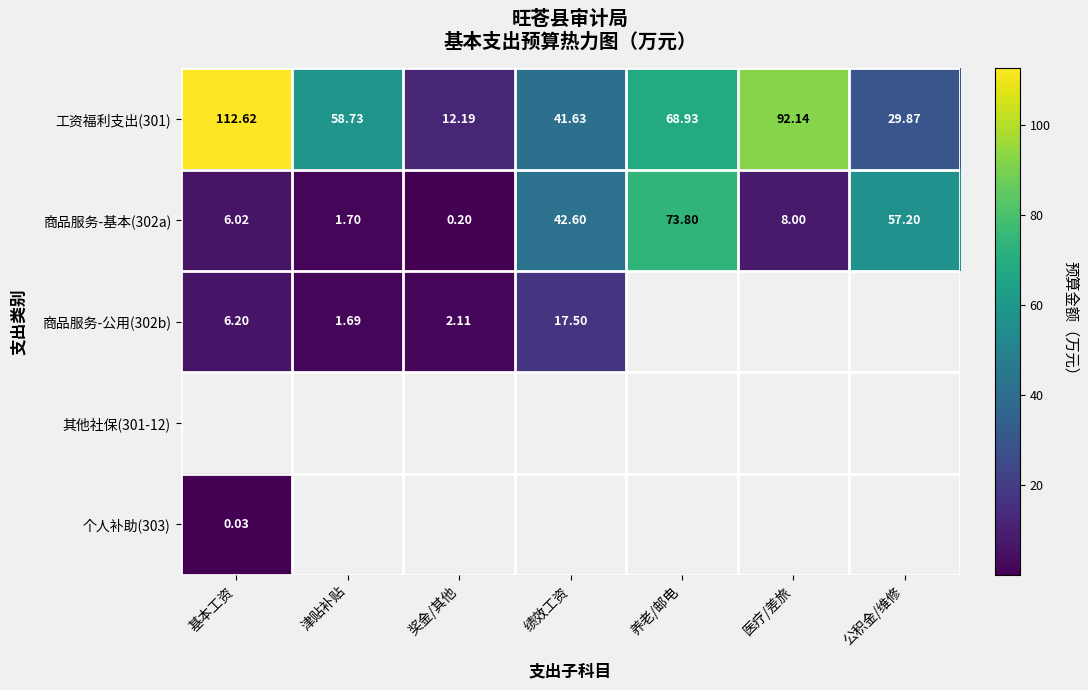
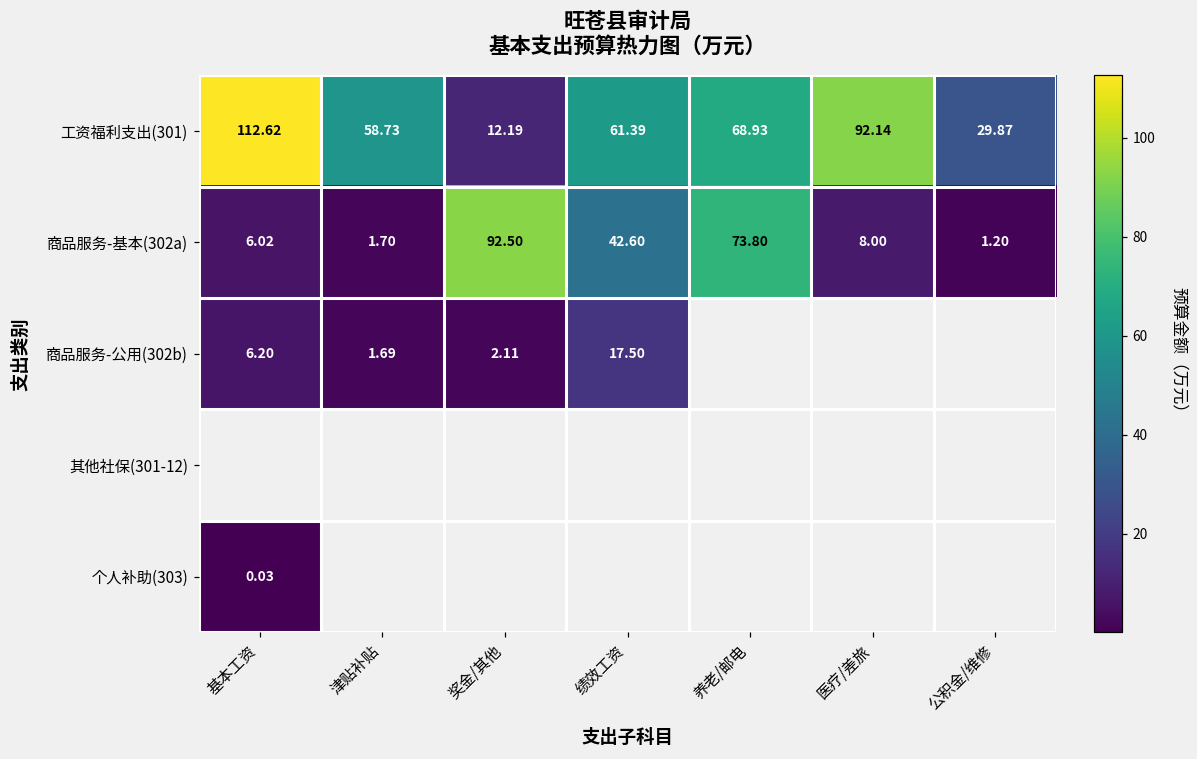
  {
    "工资福利支出(301)": {
      "基本工资": 112.62,
      "津贴补贴": 58.73,
      "奖金/其他": 12.19,
-     "绩效工资": 41.63,
+     "绩效工资": 61.39,
      "养老/邮电": 68.93,
      "医疗/差旅": 92.14,
      "公积金/维修": 29.87
    },
    "商品服务-基本(302a)": {
      "基本工资": 6.02,
      "津贴补贴": 1.70,
-     "奖金/其他": 0.20,
+     "奖金/其他": 92.50,
      "绩效工资": 42.60,
      "养老/邮电": 73.80,
      "医疗/差旅": 8.00,
-     "公积金/维修": 57.20
+     "公积金/维修": 1.20
    },
    "商品服务-公用(302b)": {
      "基本工资": 6.20,
      "津贴补贴": 1.69,
      "奖金/其他": 2.11,
      "绩效工资": 17.50
    },
    "个人补助(303)": {
      "基本工资": 0.03
    }
  }
